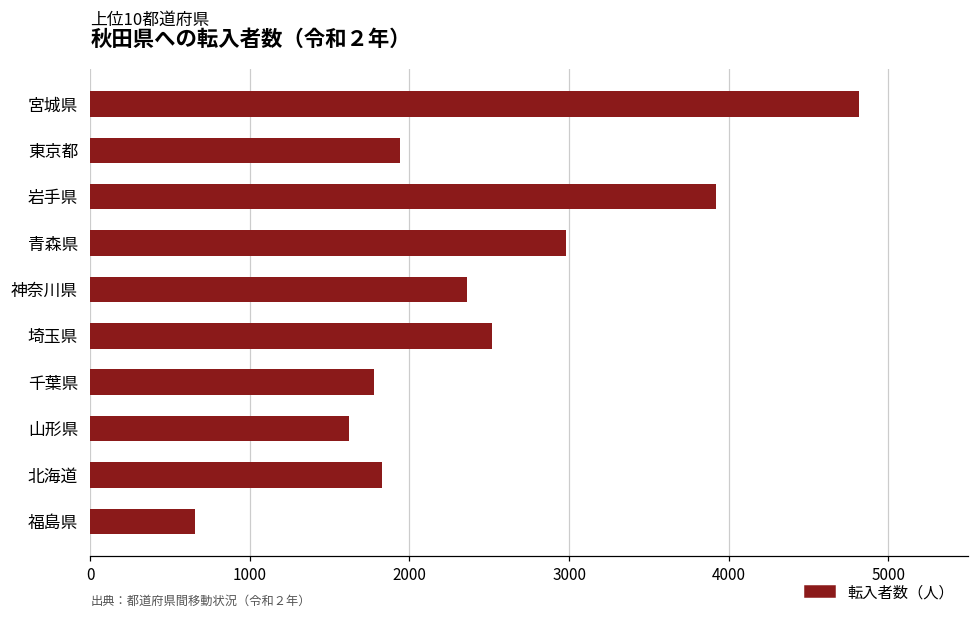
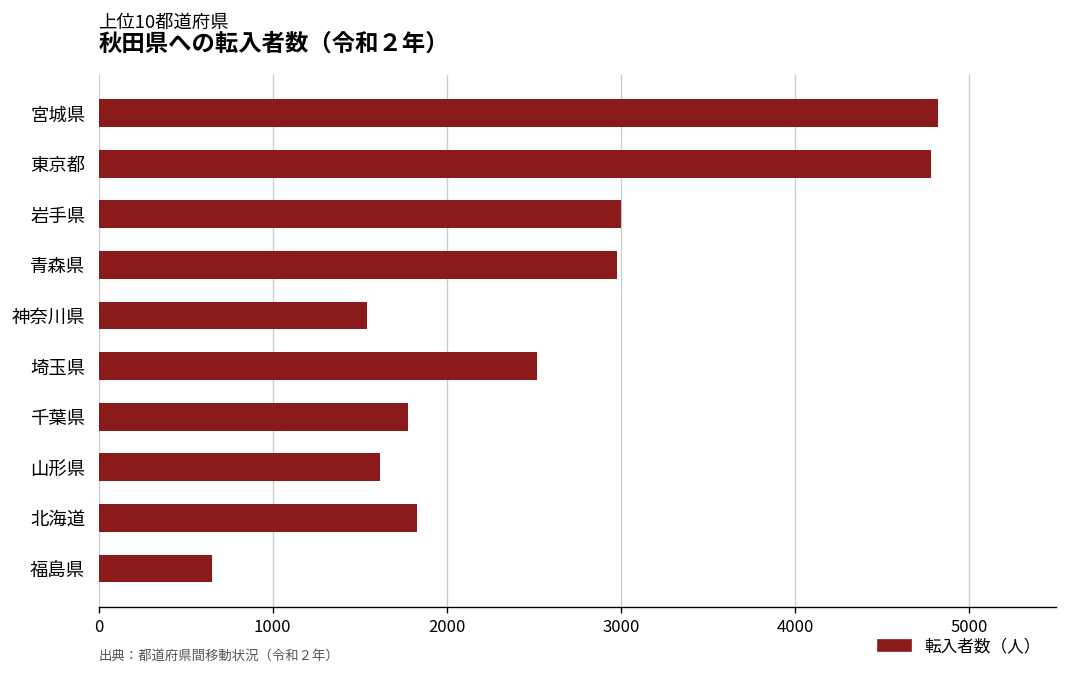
  {
    "宮城県": 4820,
-   "東京都": 1940,
-   "岩手県": 3920,
+   "東京都": 4780,
+   "岩手県": 3000,
    "青森県": 2980,
-   "神奈川県": 2360,
+   "神奈川県": 1540,
    "埼玉県": 2520,
    "千葉県": 1780,
    "山形県": 1620,
    "北海道": 1830,
    "福島県": 650
  }
